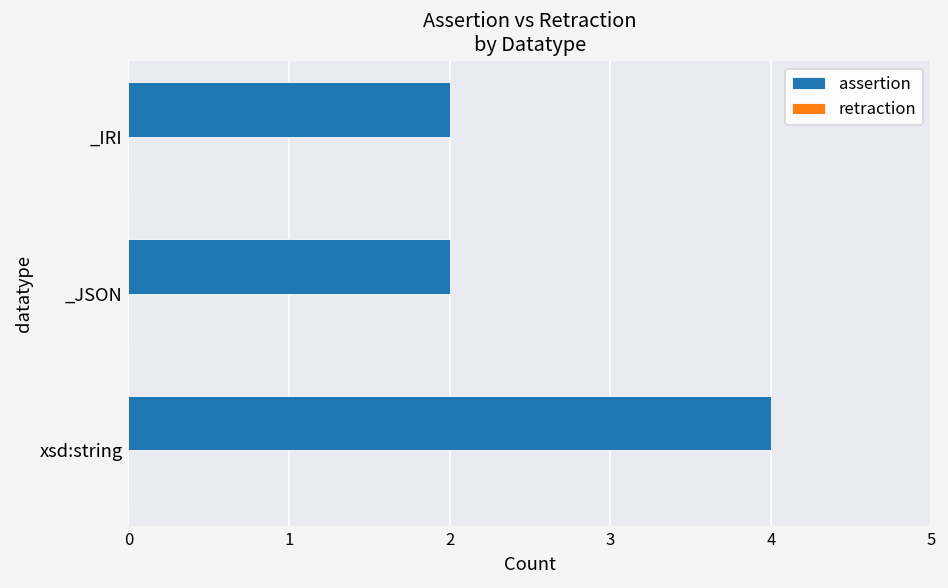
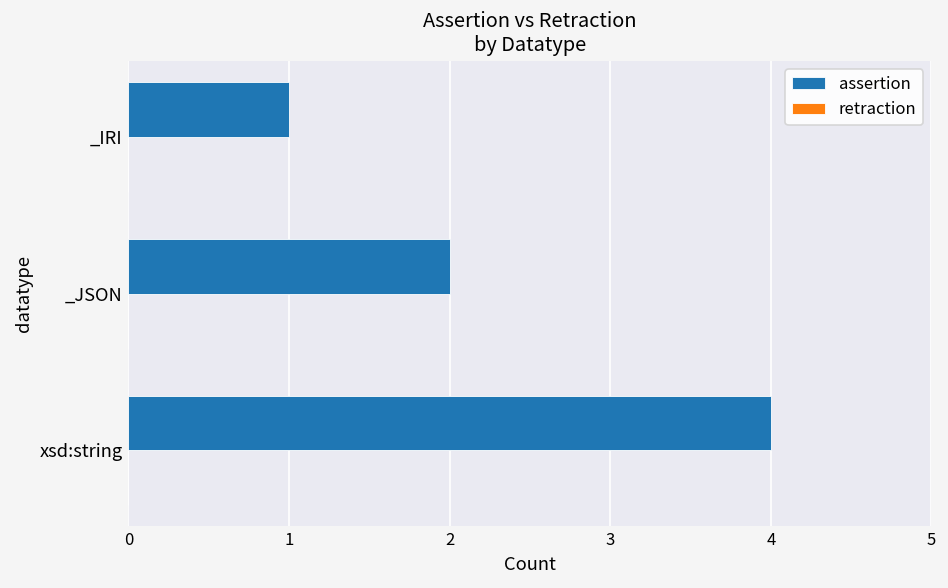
  {
    "assertion": {
-     "_IRI": 2,
+     "_IRI": 1,
      "_JSON": 2,
      "xsd:string": 4
    },
    "retraction": {
      "_IRI": 0,
      "_JSON": 0,
      "xsd:string": 0
    }
  }
